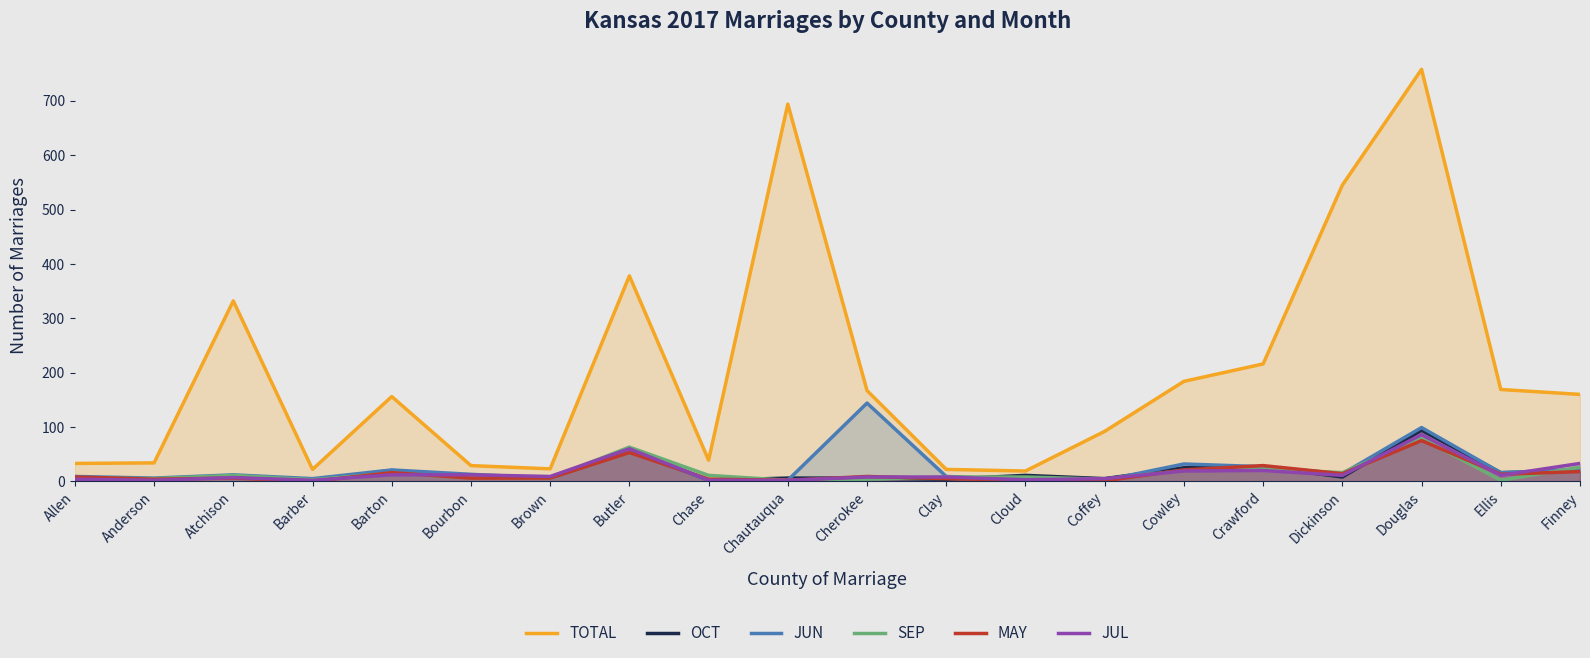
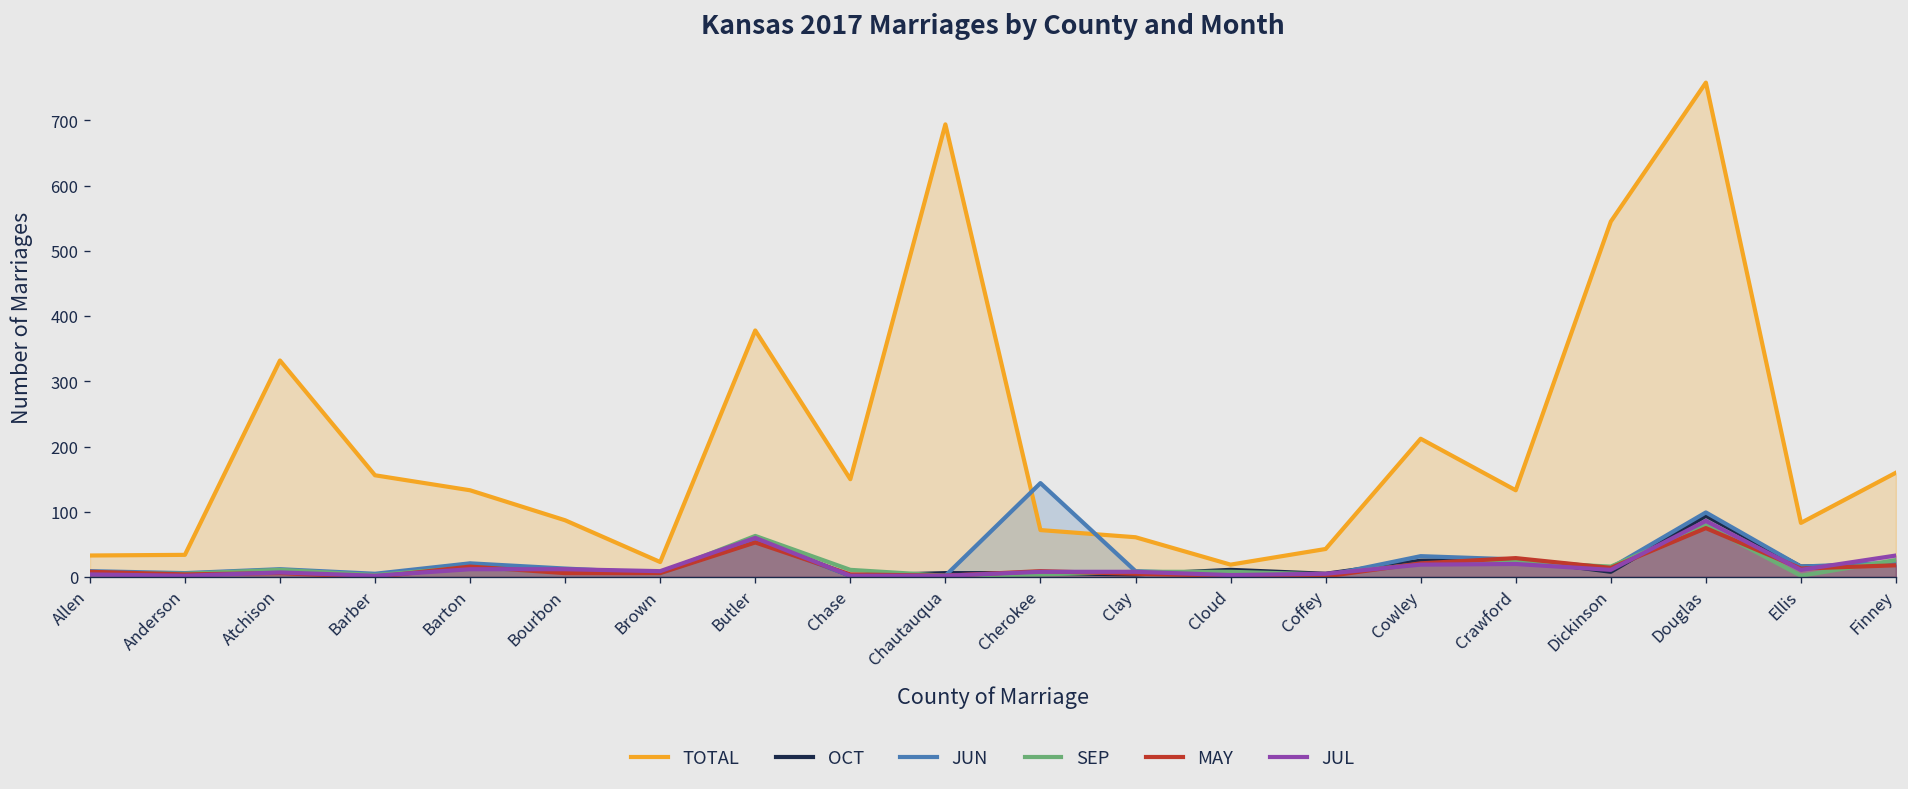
  {
    "TOTAL": {
      "Allen": 30,
      "Anderson": 30,
      "Atchison": 330,
-     "Barber": 20,
-     "Barton": 160,
-     "Bourbon": 30,
+     "Barber": 160,
+     "Barton": 130,
+     "Bourbon": 90,
      "Brown": 20,
      "Butler": 380,
-     "Chase": 40,
+     "Chase": 150,
      "Chautauqua": 690,
-     "Cherokee": 170,
-     "Clay": 20,
+     "Cherokee": 70,
+     "Clay": 60,
      "Cloud": 20,
-     "Coffey": 90,
-     "Cowley": 180,
-     "Crawford": 220,
+     "Coffey": 40,
+     "Cowley": 210,
+     "Crawford": 130,
      "Dickinson": 550,
      "Douglas": 760,
-     "Ellis": 170,
+     "Ellis": 80,
      "Finney": 160
    },
    "OCT": {
      "Douglas": 90
    },
    "JUN": {
      "Cherokee": 140,
      "Cowley": 30,
      "Douglas": 100
    },
    "SEP": {
      "Chase": 10,
      "Ellis": 0
    },
    "JUL": {
      "Douglas": 90,
      "Finney": 30
    }
  }
